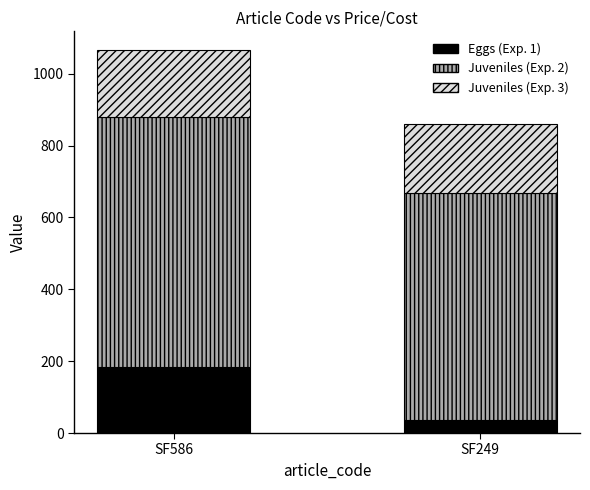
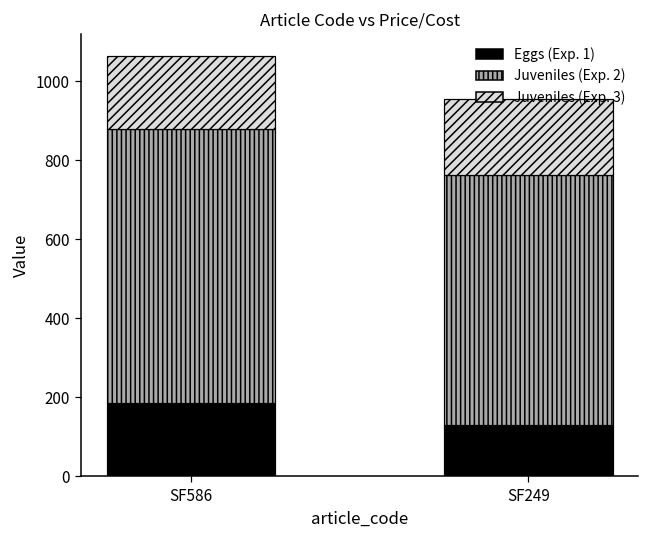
  {
    "Eggs (Exp. 1)": {
      "SF586": 190,
-     "SF249": 40
+     "SF249": 130
    },
    "Juveniles (Exp. 2)": {
      "SF586": 700,
      "SF249": 630
    },
    "Juveniles (Exp. 3)": {
      "SF586": 190,
      "SF249": 190
    }
  }
